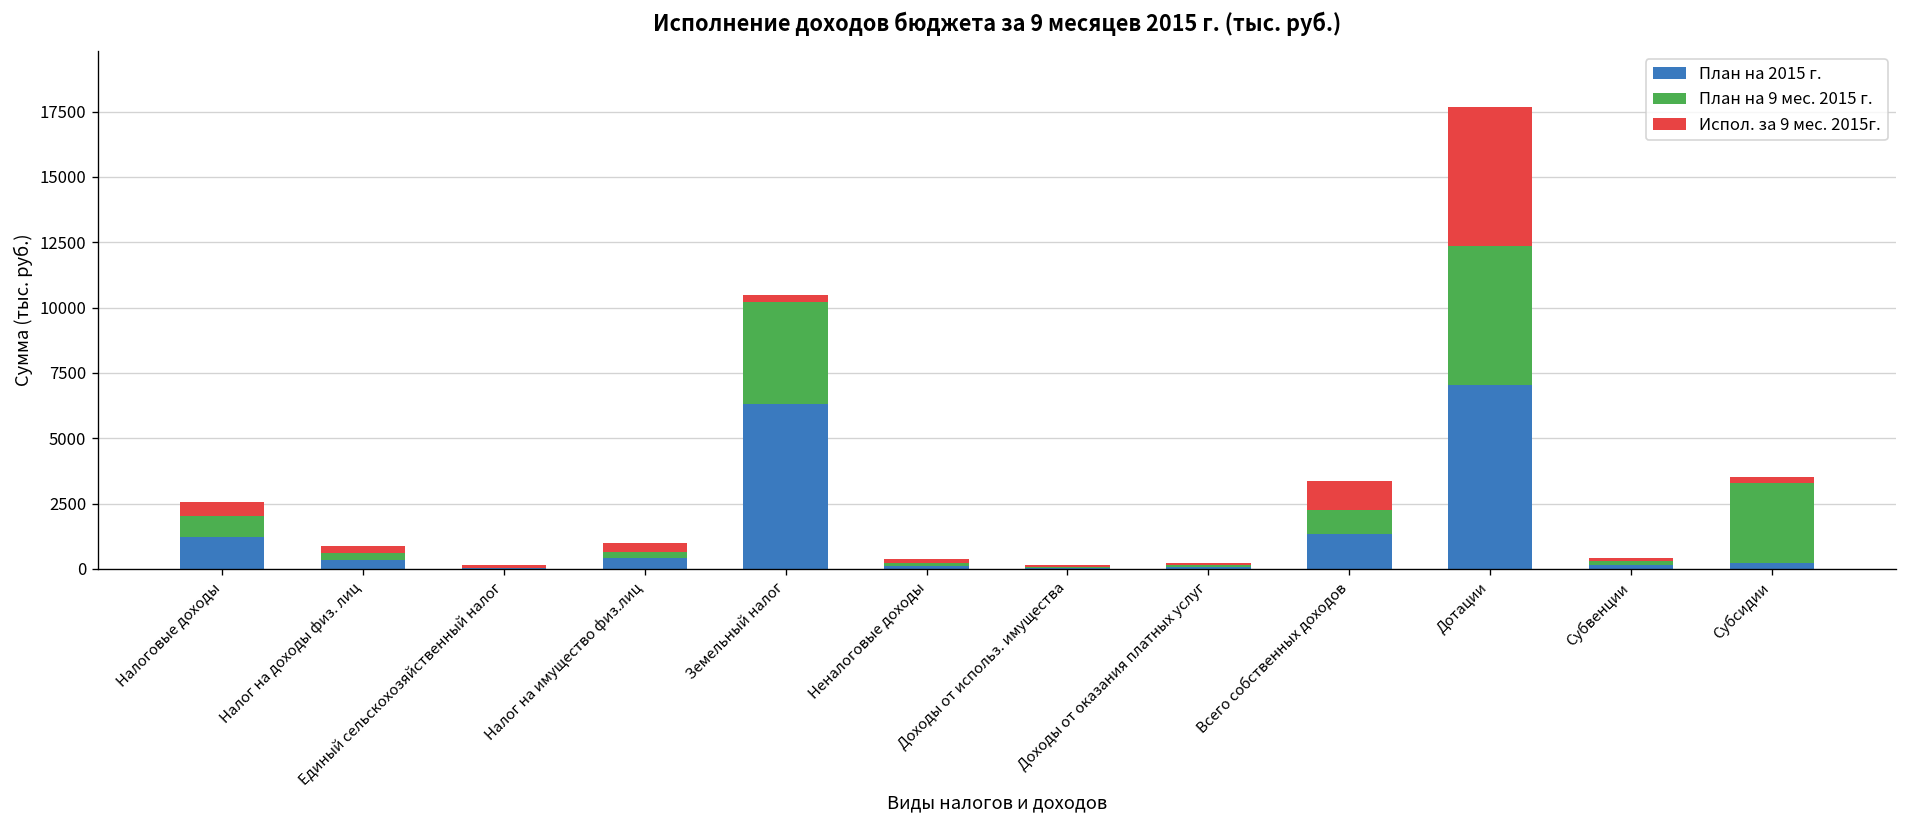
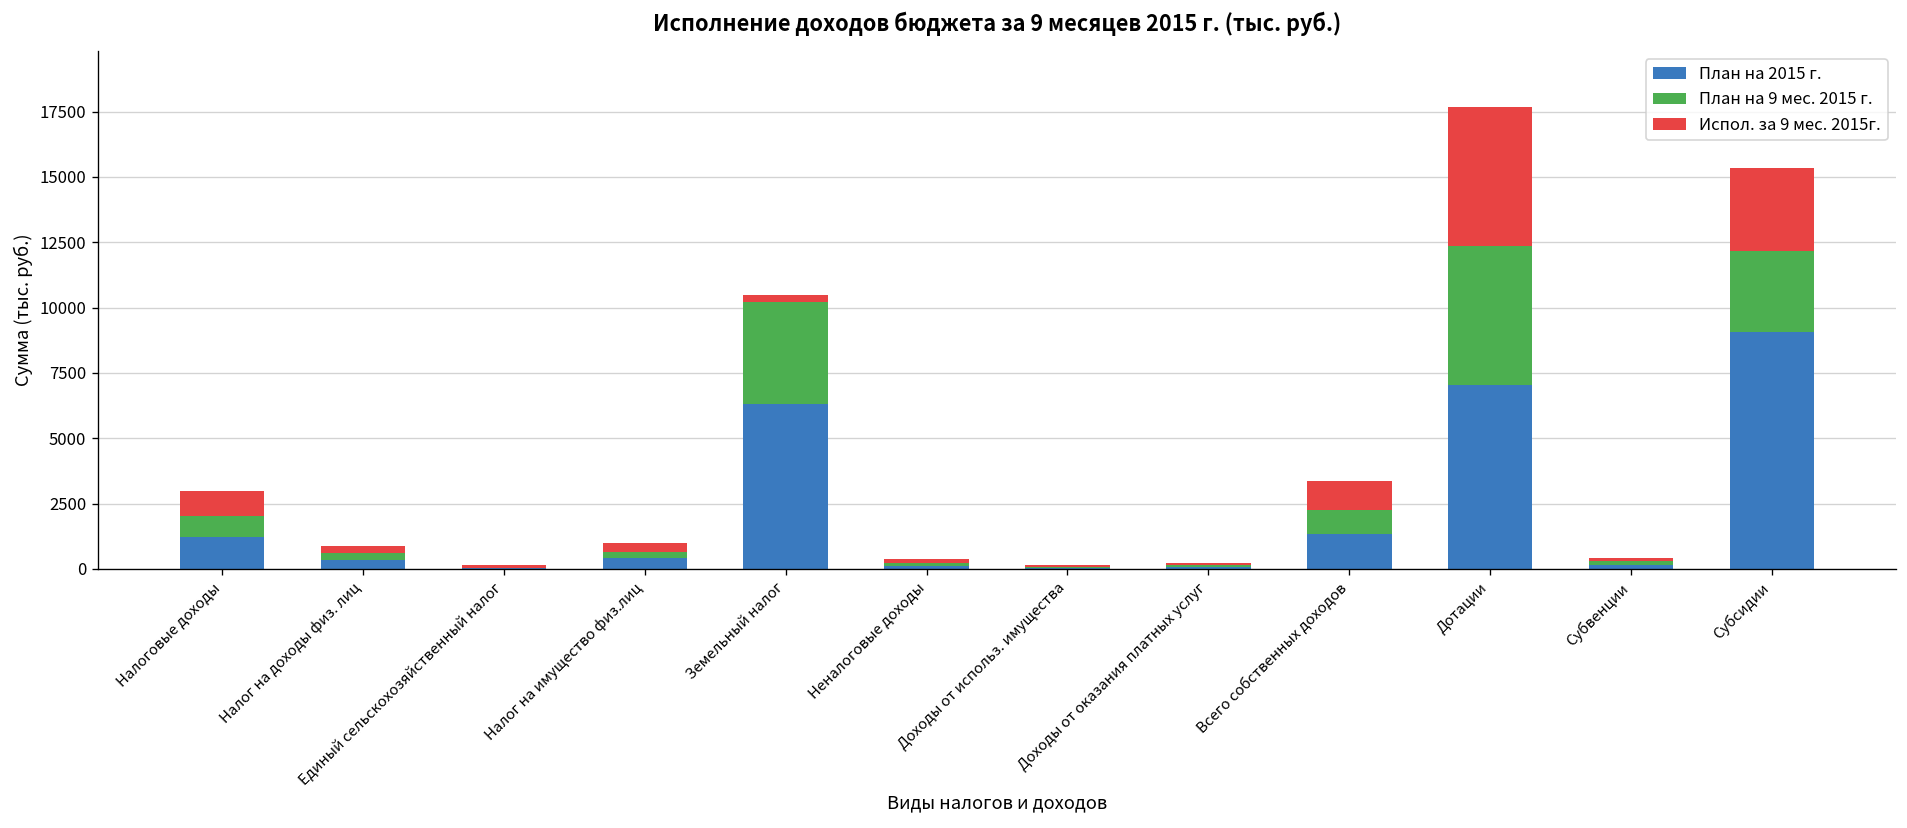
  {
    "План на 2015 г.": {
      "Налоговые доходы": 1200,
      "Налог на доходы физ. лиц": 400,
      "Налог на имущество физ.лиц": 400,
      "Земельный налог": 6300,
      "Всего собственных доходов": 1300,
      "Дотации": 7100,
      "Субвенции": 200,
-     "Субсидии": 200
+     "Субсидии": 9100
    },
    "План на 9 мес. 2015 г.": {
      "Налоговые доходы": 800,
      "Налог на доходы физ. лиц": 300,
      "Налог на имущество физ.лиц": 200,
      "Земельный налог": 3900,
      "Всего собственных доходов": 900,
      "Дотации": 5300,
      "Субвенции": 100,
      "Субсидии": 3100
    },
    "Испол. за 9 мес. 2015г.": {
-     "Налоговые доходы": 600,
+     "Налоговые доходы": 1000,
      "Налог на доходы физ. лиц": 300,
      "Налог на имущество физ.лиц": 300,
      "Земельный налог": 300,
      "Неналоговые доходы": 100,
      "Всего собственных доходов": 1100,
      "Дотации": 5300,
      "Субвенции": 100,
-     "Субсидии": 200
+     "Субсидии": 3200
    }
  }
